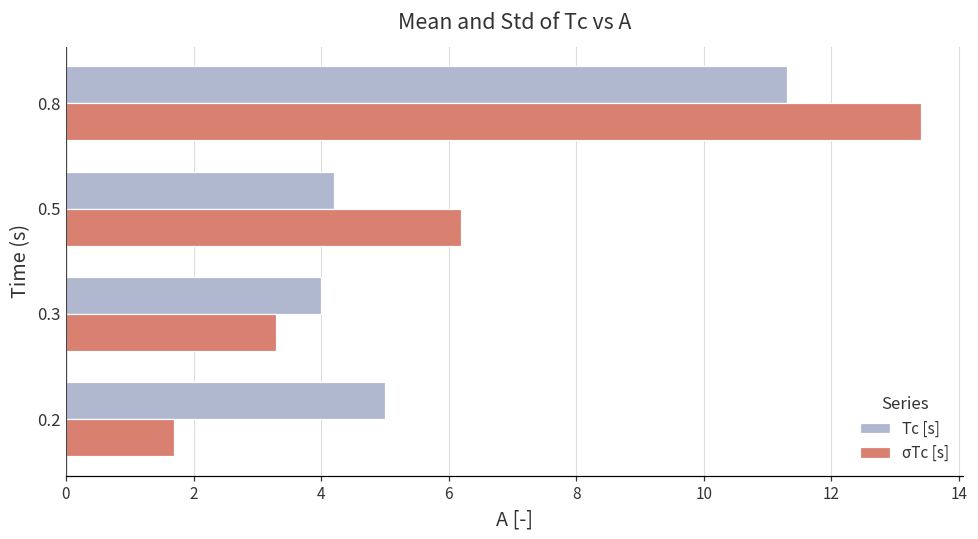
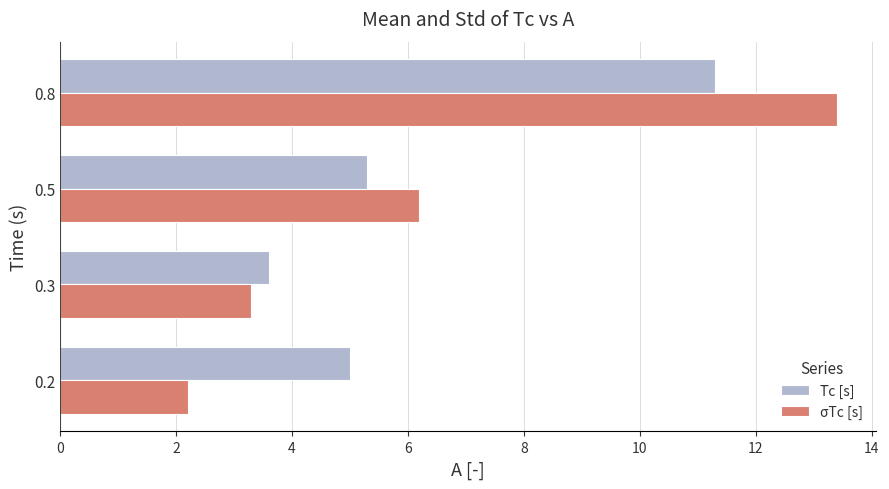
  {
    "T̅c [s]": {
      "0.8": 11.3,
-     "0.5": 4.2,
-     "0.3": 4.0,
+     "0.5": 5.3,
+     "0.3": 3.6,
      "0.2": 5.0
    },
    "σTc [s]": {
      "0.8": 13.4,
      "0.5": 6.2,
      "0.3": 3.3,
-     "0.2": 1.7
+     "0.2": 2.2
    }
  }
